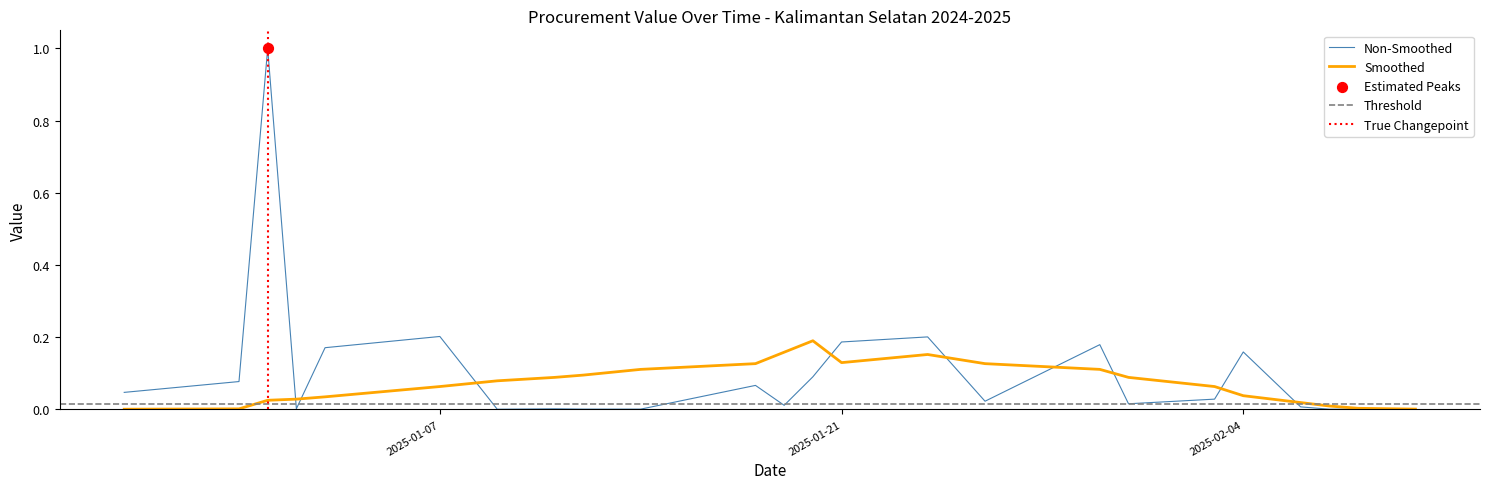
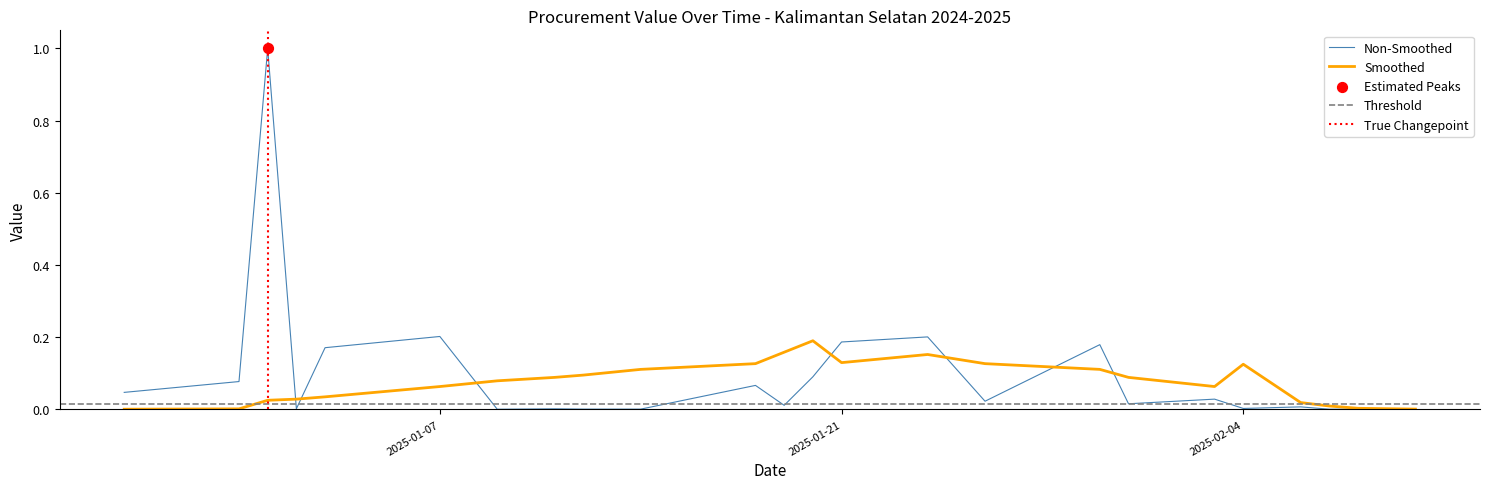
  {
    "Non-Smoothed": {
      "2025-01-07": 0.20,
      "2025-01-21": 0.19,
-     "2025-02-04": 0.16
+     "2025-02-04": 0.00
    },
    "Smoothed": {
      "2025-01-07": 0.06,
      "2025-01-21": 0.13,
-     "2025-02-04": 0.04
+     "2025-02-04": 0.13
    }
  }
